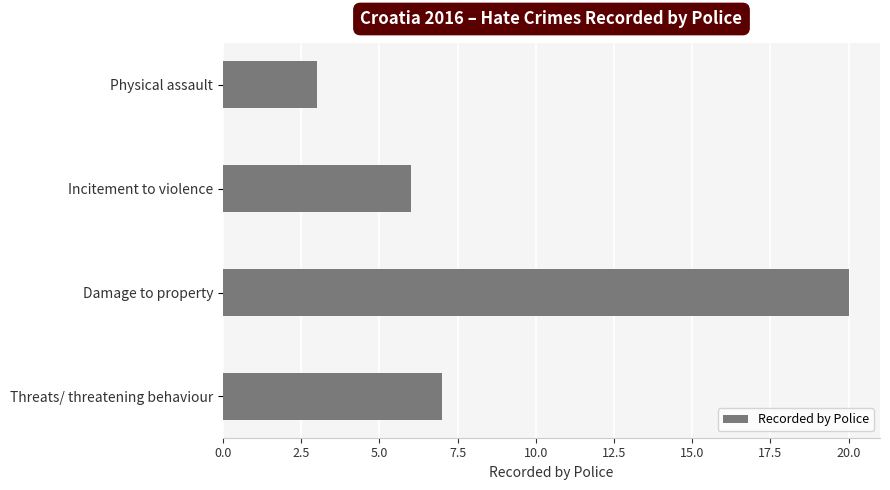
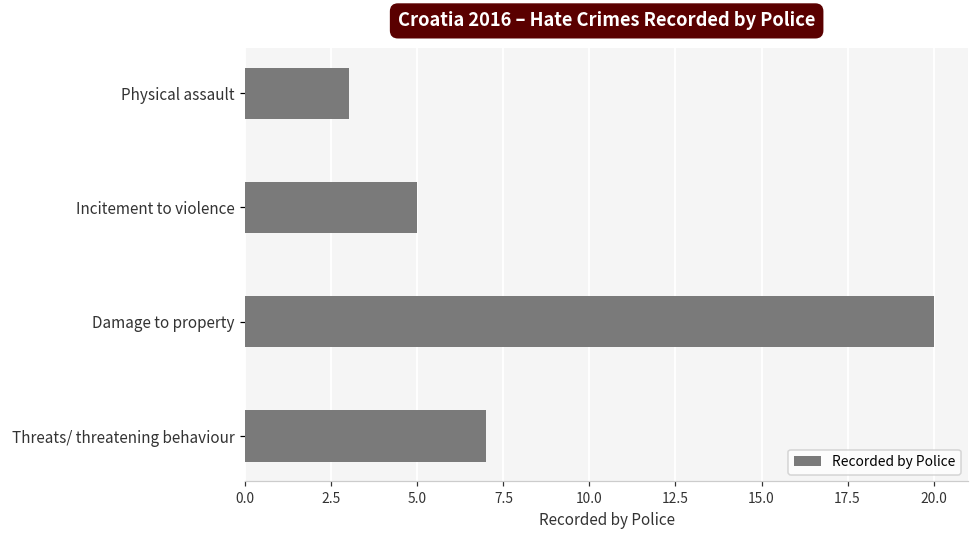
  {
    "Physical assault": 3,
-   "Incitement to violence": 6,
+   "Incitement to violence": 5,
    "Damage to property": 20,
    "Threats/ threatening behaviour": 7
  }
